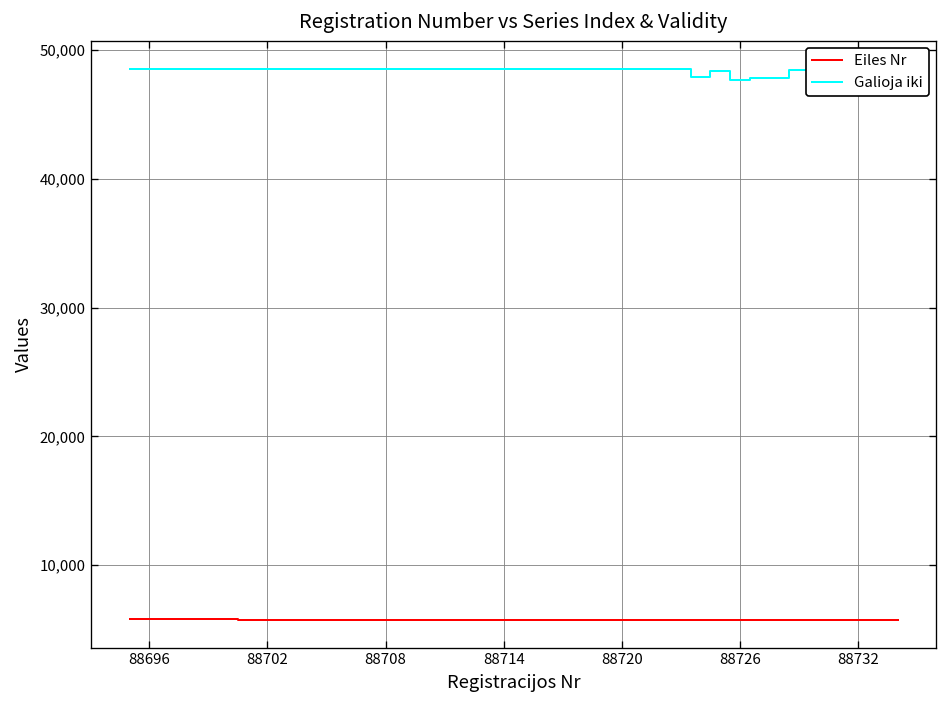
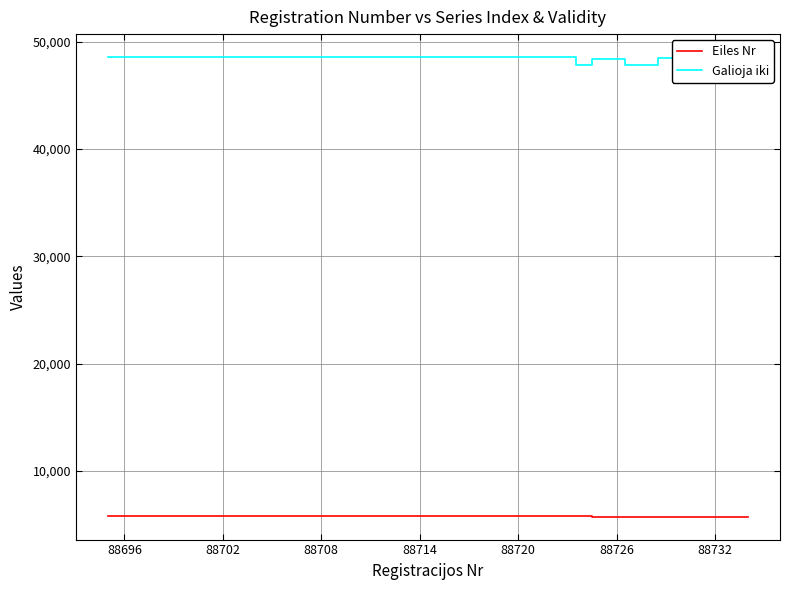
  {
    "Eiles Nr": {
      "88696": "5,800",
      "88702": "5,800",
      "88708": "5,800",
      "88714": "5,800",
      "88720": "5,800",
      "88726": "5,800",
      "88732": "5,800"
    },
    "Galioja iki": {
      "88696": "48,500",
      "88702": "48,500",
      "88708": "48,500",
      "88714": "48,500",
      "88720": "48,600",
-     "88726": "47,600"
+     "88726": "48,400"
    }
  }
